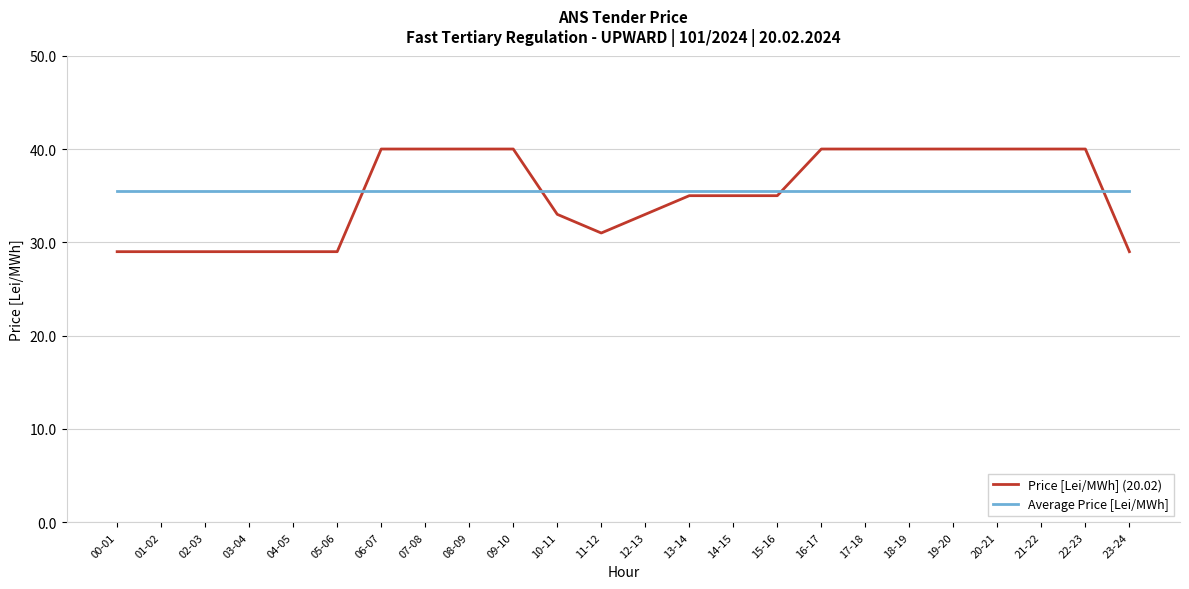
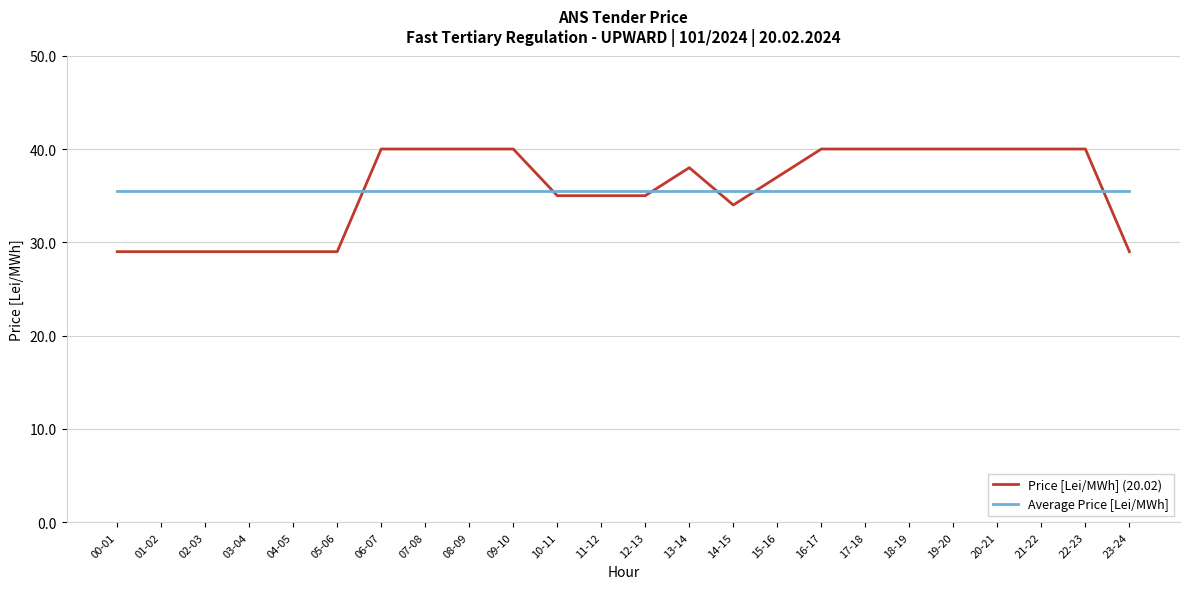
  {
    "Price [Lei/MWh] (20.02)": {
      "00-01": 29,
      "01-02": 29,
      "02-03": 29,
      "03-04": 29,
      "04-05": 29,
      "05-06": 29,
      "06-07": 40,
      "07-08": 40,
      "08-09": 40,
      "09-10": 40,
-     "10-11": 33,
-     "11-12": 31,
-     "12-13": 33,
-     "13-14": 35,
-     "14-15": 35,
-     "15-16": 35,
+     "10-11": 35,
+     "11-12": 35,
+     "12-13": 35,
+     "13-14": 38,
+     "14-15": 34,
+     "15-16": 37,
      "16-17": 40,
      "17-18": 40,
      "18-19": 40,
      "19-20": 40,
      "20-21": 40,
      "21-22": 40,
      "22-23": 40,
      "23-24": 29
    },
    "Average Price [Lei/MWh]": {
      "00-01": 36,
      "01-02": 36,
      "02-03": 36,
      "03-04": 36,
      "04-05": 36,
      "05-06": 36,
      "06-07": 36,
      "07-08": 36,
      "08-09": 36,
      "09-10": 36,
      "10-11": 36,
      "11-12": 36,
      "12-13": 36,
      "13-14": 36,
      "14-15": 36,
      "15-16": 36,
      "16-17": 36,
      "17-18": 36,
      "18-19": 36,
      "19-20": 36,
      "20-21": 36,
      "21-22": 36,
      "22-23": 36,
      "23-24": 36
    }
  }
